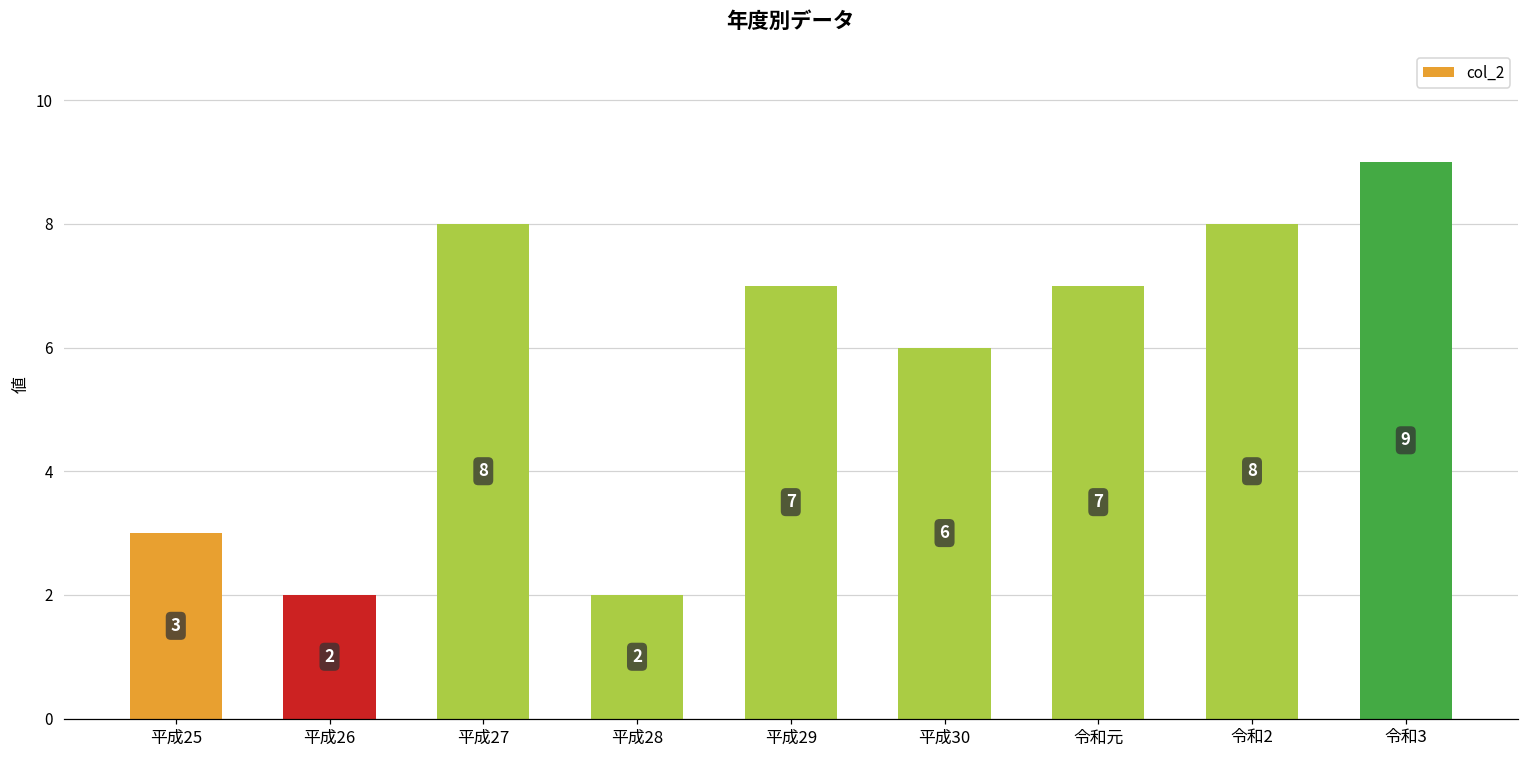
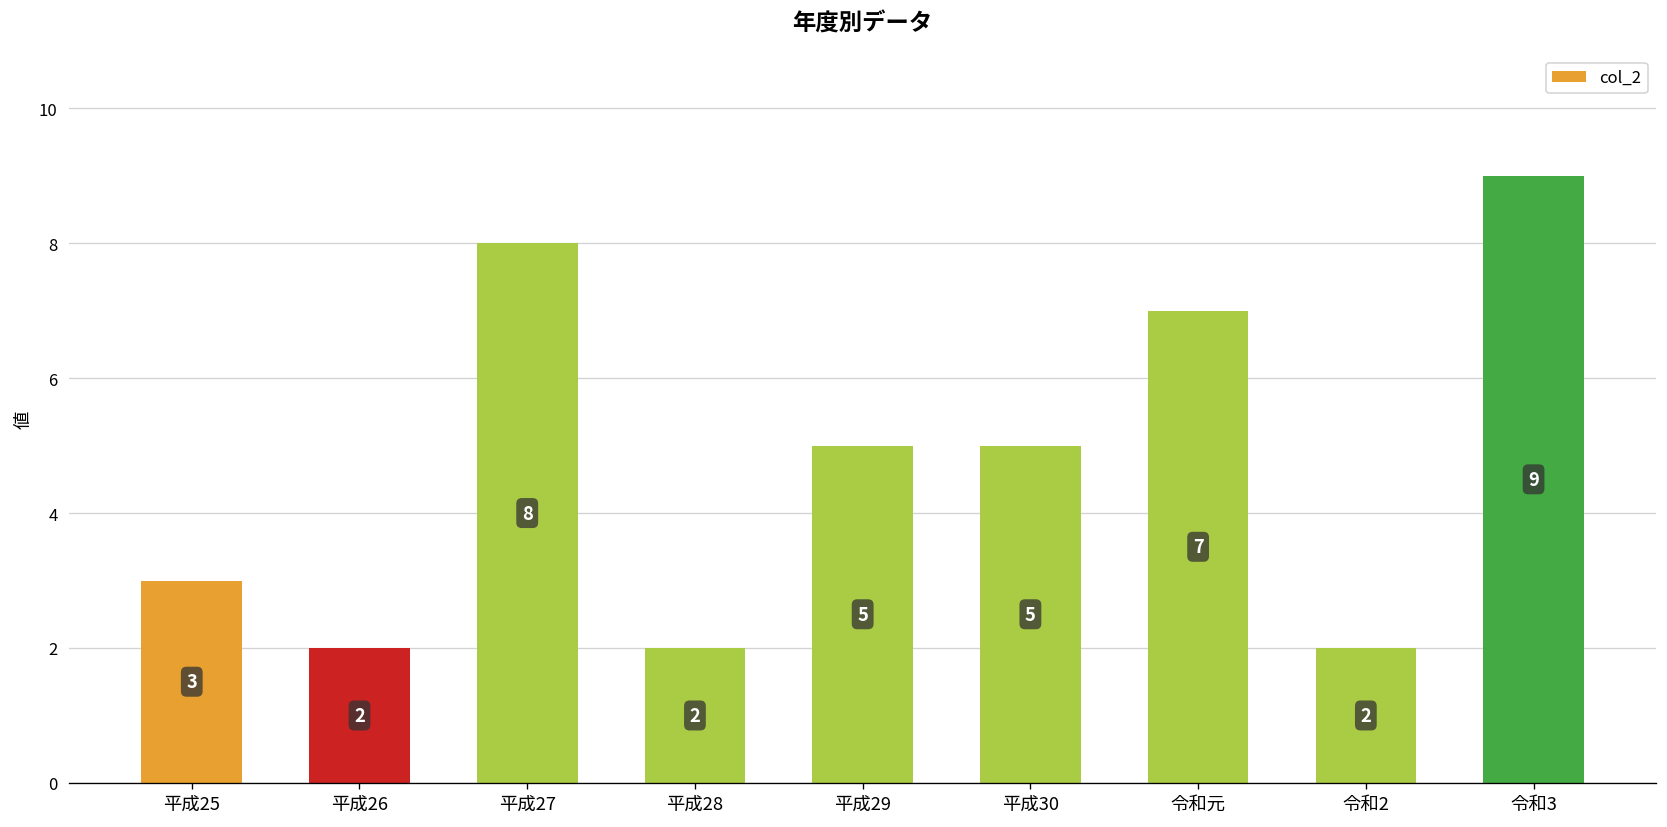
  {
-   "平成29": 7,
-   "平成30": 6,
-   "令和2": 8
+   "平成29": 5,
+   "平成30": 5,
+   "令和2": 2
  }
